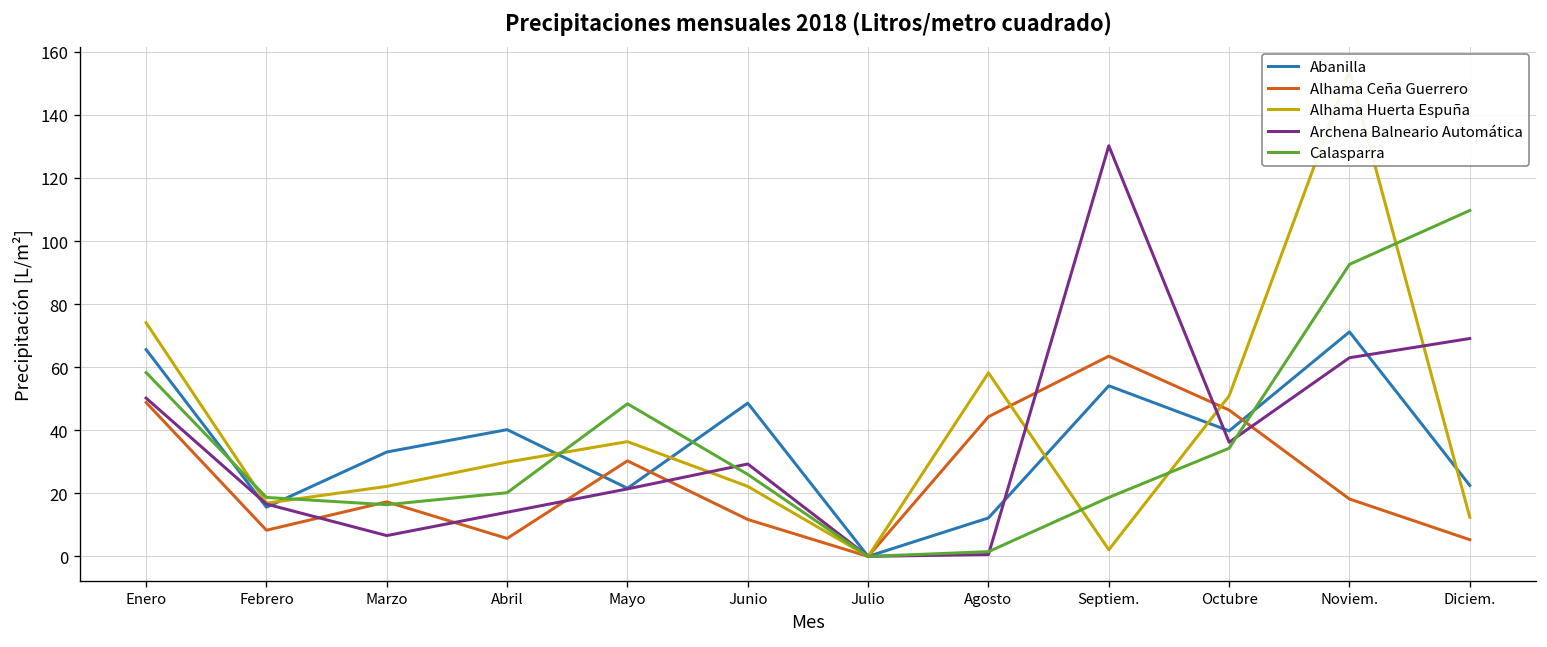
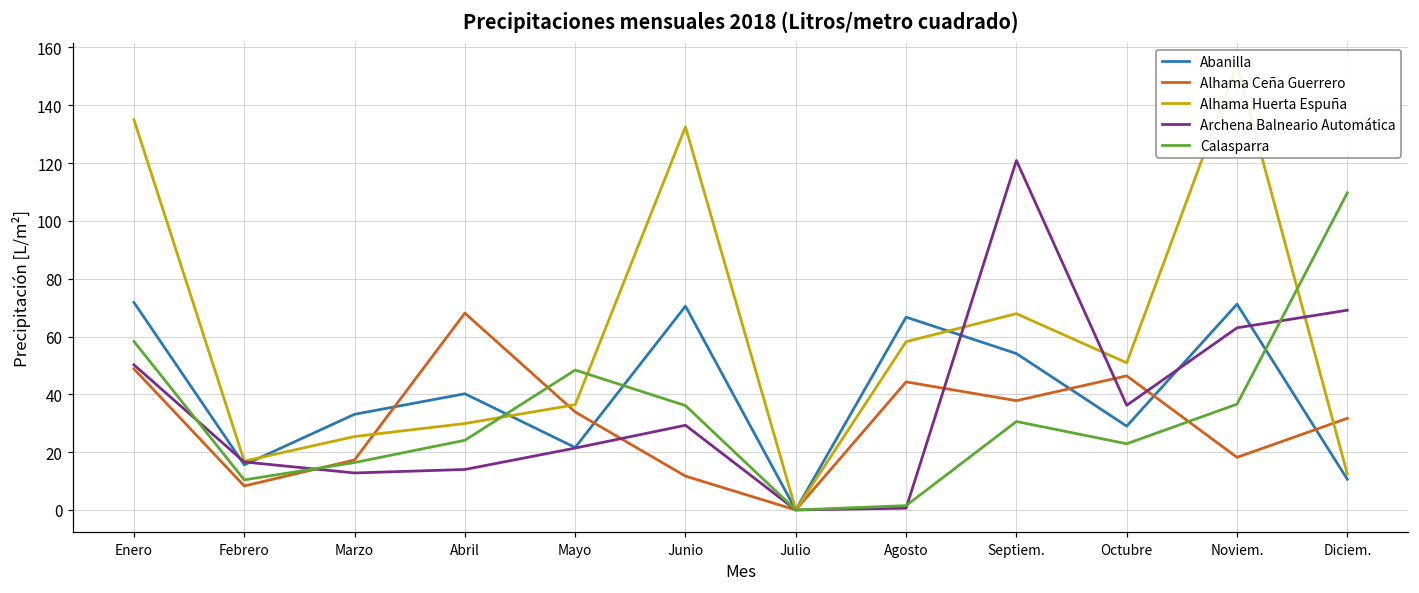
  {
    "Abanilla": {
-     "Enero": 66,
+     "Enero": 72,
      "Febrero": 16,
      "Marzo": 33,
      "Abril": 40,
-     "Junio": 49,
-     "Agosto": 12,
+     "Junio": 71,
+     "Agosto": 67,
      "Septiem.": 54,
-     "Octubre": 40,
+     "Octubre": 29,
      "Noviem.": 71,
-     "Diciem.": 23
+     "Diciem.": 11
    },
    "Alhama Ceña Guerrero": {
      "Enero": 49,
      "Febrero": 8,
-     "Abril": 6,
-     "Mayo": 30,
+     "Abril": 68,
+     "Mayo": 34,
      "Junio": 12,
      "Agosto": 44,
-     "Septiem.": 64,
+     "Septiem.": 38,
      "Octubre": 46,
      "Noviem.": 18,
-     "Diciem.": 5
+     "Diciem.": 32
    },
    "Alhama Huerta Espuña": {
-     "Enero": 74,
-     "Marzo": 22,
+     "Enero": 135,
+     "Marzo": 25,
      "Abril": 30,
      "Mayo": 36,
-     "Junio": 22,
+     "Junio": 133,
      "Agosto": 58,
-     "Septiem.": 2,
+     "Septiem.": 68,
      "Octubre": 51,
      "Diciem.": 12
    },
    "Archena Balneario Automática": {
      "Enero": 50,
-     "Marzo": 7,
+     "Marzo": 13,
      "Abril": 14,
      "Junio": 29,
-     "Septiem.": 130,
+     "Septiem.": 121,
      "Octubre": 36,
      "Noviem.": 63,
      "Diciem.": 69
    },
    "Calasparra": {
      "Enero": 58,
-     "Febrero": 19,
-     "Abril": 20,
+     "Febrero": 10,
+     "Abril": 24,
      "Mayo": 48,
-     "Junio": 26,
-     "Septiem.": 19,
-     "Octubre": 34,
-     "Noviem.": 93,
+     "Junio": 36,
+     "Septiem.": 31,
+     "Octubre": 23,
+     "Noviem.": 37,
      "Diciem.": 110
    }
  }
